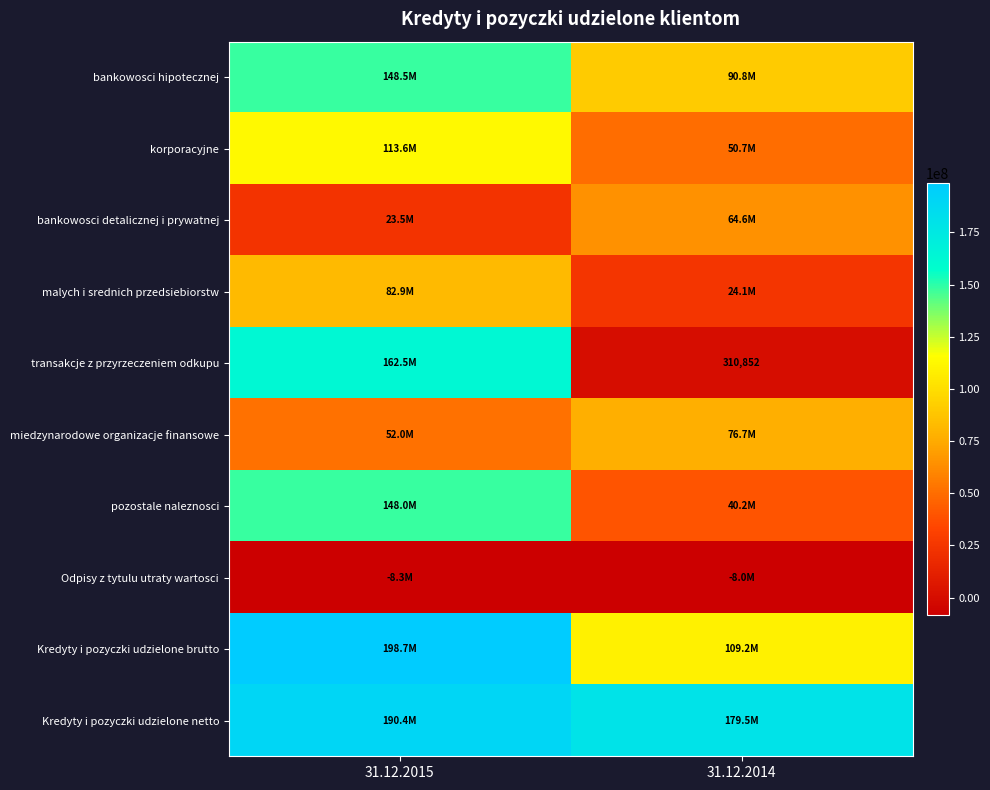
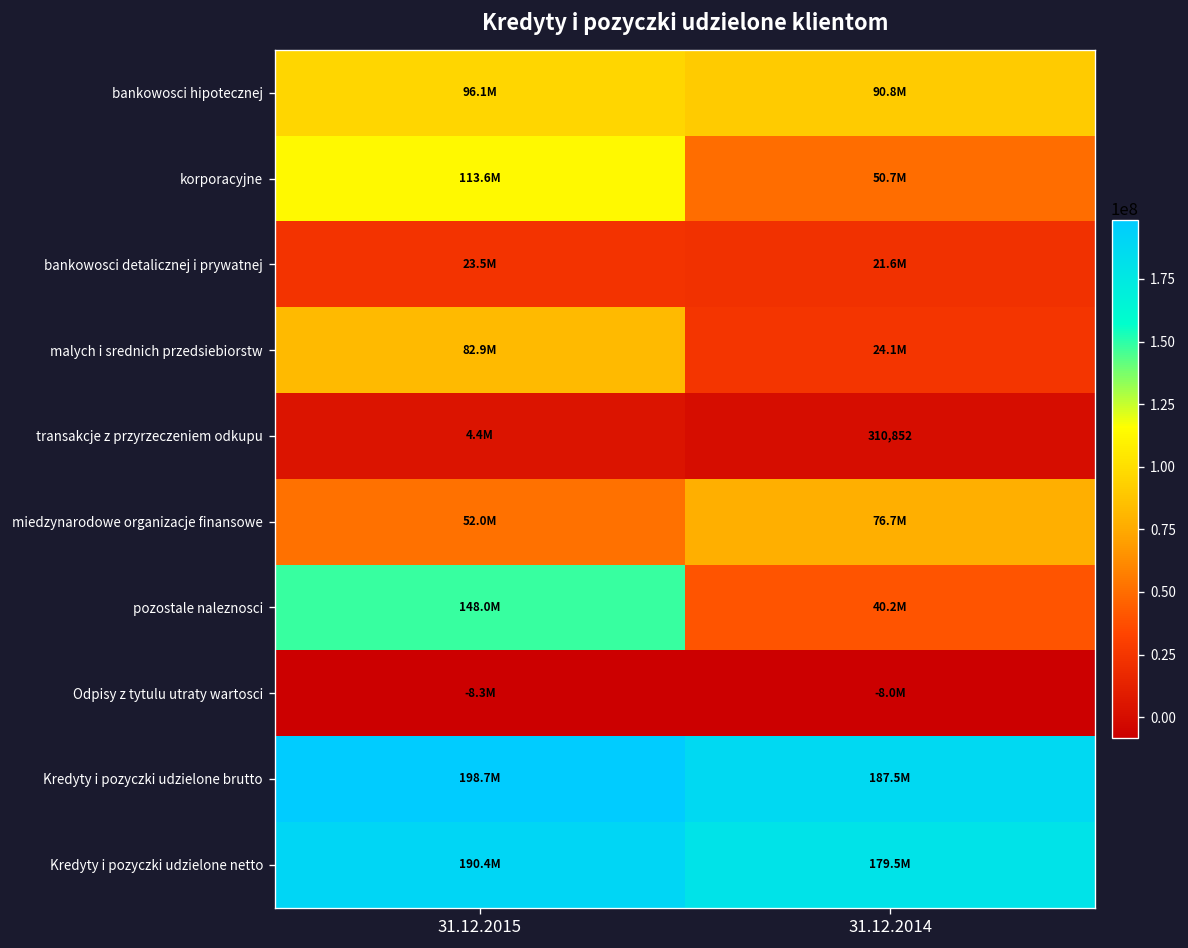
  {
    "bankowosci hipotecznej": {
-     "31.12.2015": "148.5M",
+     "31.12.2015": "96.1M",
      "31.12.2014": "90.8M"
    },
    "korporacyjne": {
      "31.12.2015": "113.6M",
      "31.12.2014": "50.7M"
    },
    "bankowosci detalicznej i prywatnej": {
      "31.12.2015": "23.5M",
-     "31.12.2014": "64.6M"
+     "31.12.2014": "21.6M"
    },
    "malych i srednich przedsiebiorstw": {
      "31.12.2015": "82.9M",
      "31.12.2014": "24.1M"
    },
    "transakcje z przyrzeczeniem odkupu": {
-     "31.12.2015": "162.5M",
+     "31.12.2015": "4.4M",
      "31.12.2014": "310,852"
    },
    "miedzynarodowe organizacje finansowe": {
      "31.12.2015": "52.0M",
      "31.12.2014": "76.7M"
    },
    "pozostale naleznosci": {
      "31.12.2015": "148.0M",
      "31.12.2014": "40.2M"
    },
    "Odpisy z tytulu utraty wartosci": {
      "31.12.2015": "-8.3M",
      "31.12.2014": "-8.0M"
    },
    "Kredyty i pozyczki udzielone brutto": {
      "31.12.2015": "198.7M",
-     "31.12.2014": "109.2M"
+     "31.12.2014": "187.5M"
    },
    "Kredyty i pozyczki udzielone netto": {
      "31.12.2015": "190.4M",
      "31.12.2014": "179.5M"
    }
  }
